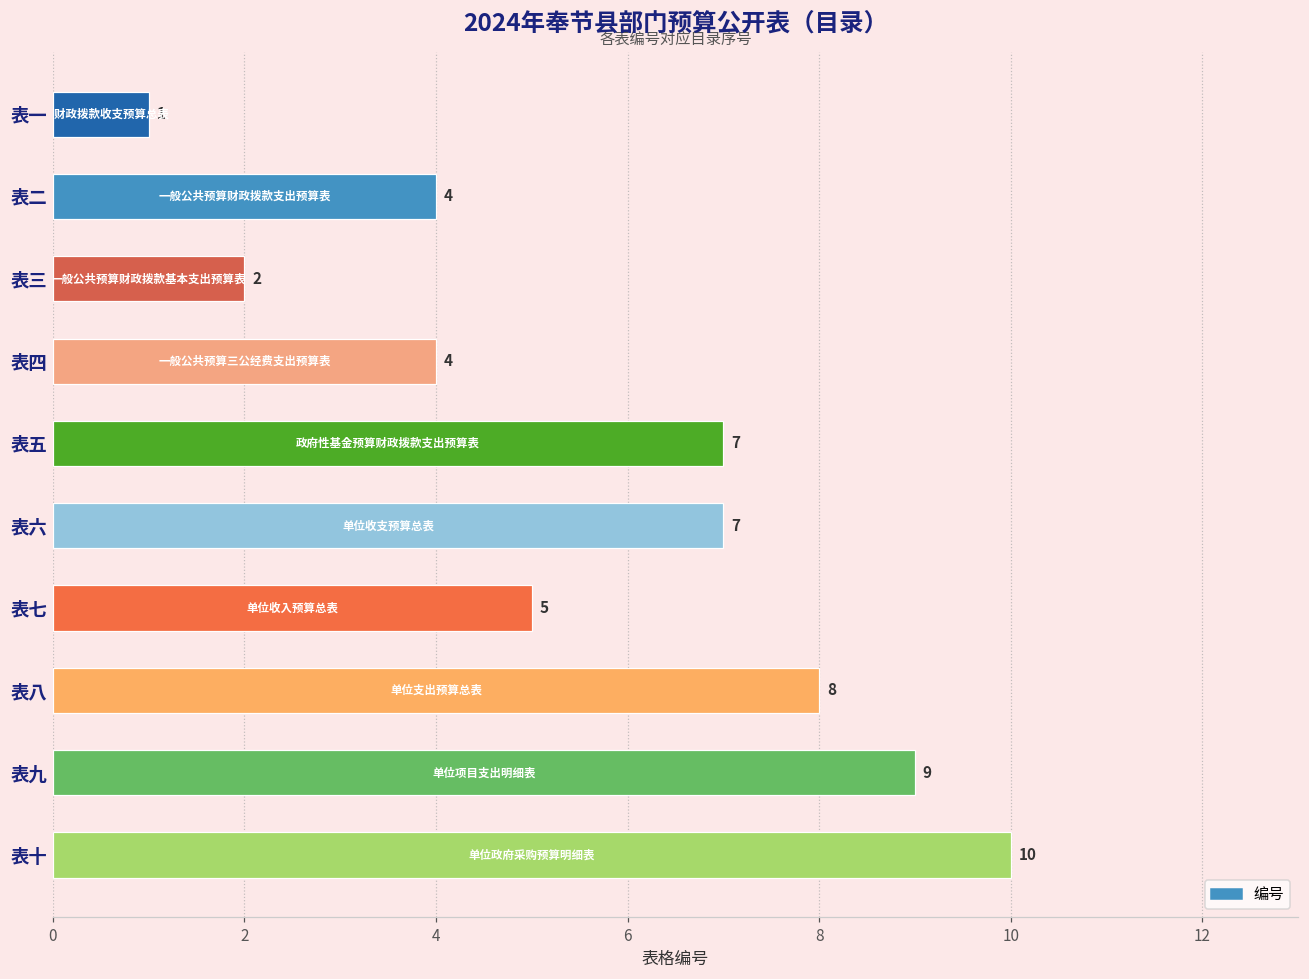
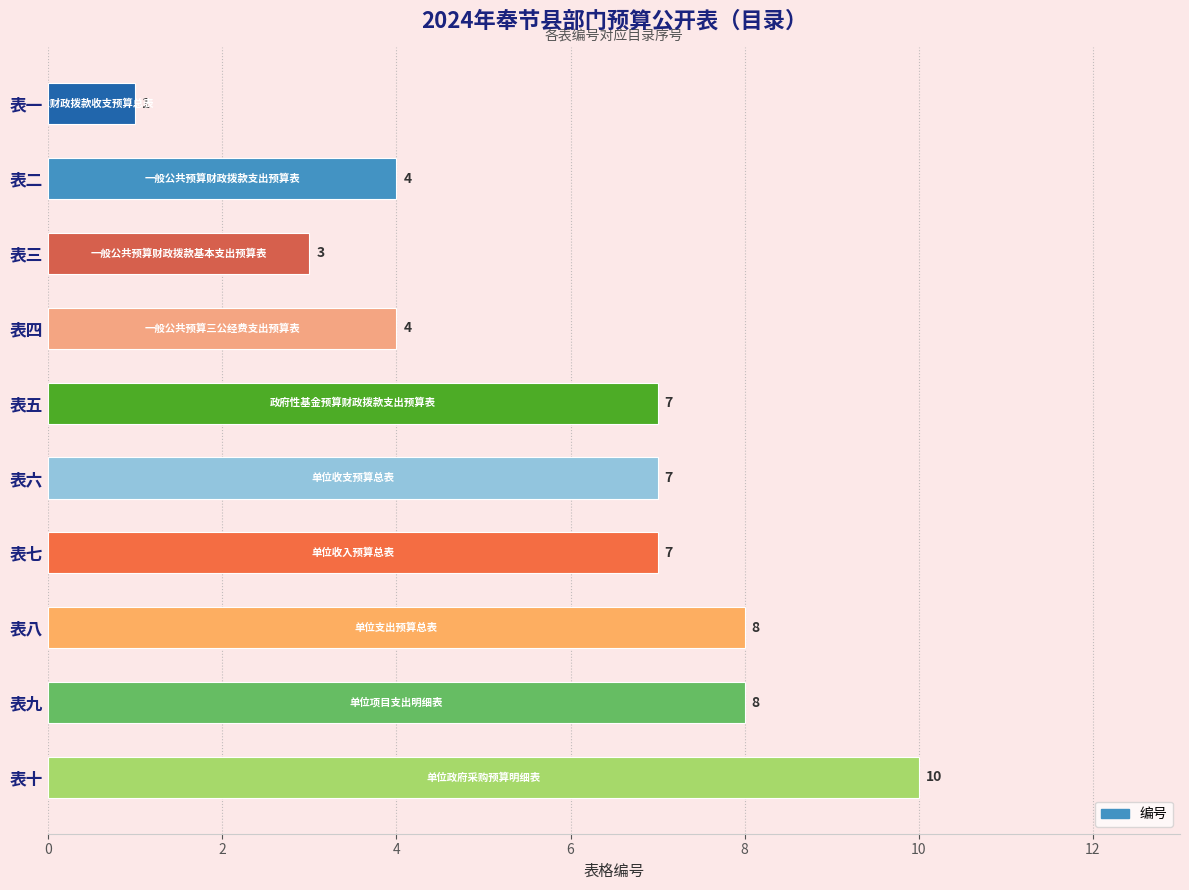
  {
    "表二": 4,
-   "表三": 2,
+   "表三": 3,
    "表四": 4,
    "表五": 7,
    "表六": 7,
-   "表七": 5,
+   "表七": 7,
    "表八": 8,
-   "表九": 9,
+   "表九": 8,
    "表十": 10
  }
